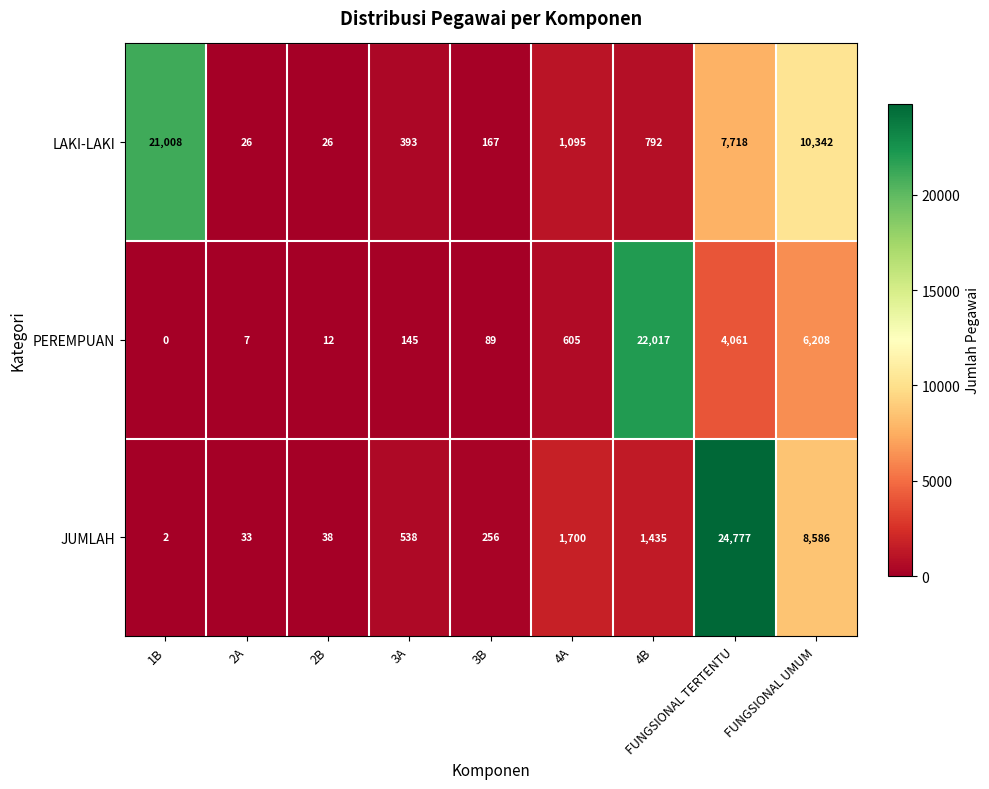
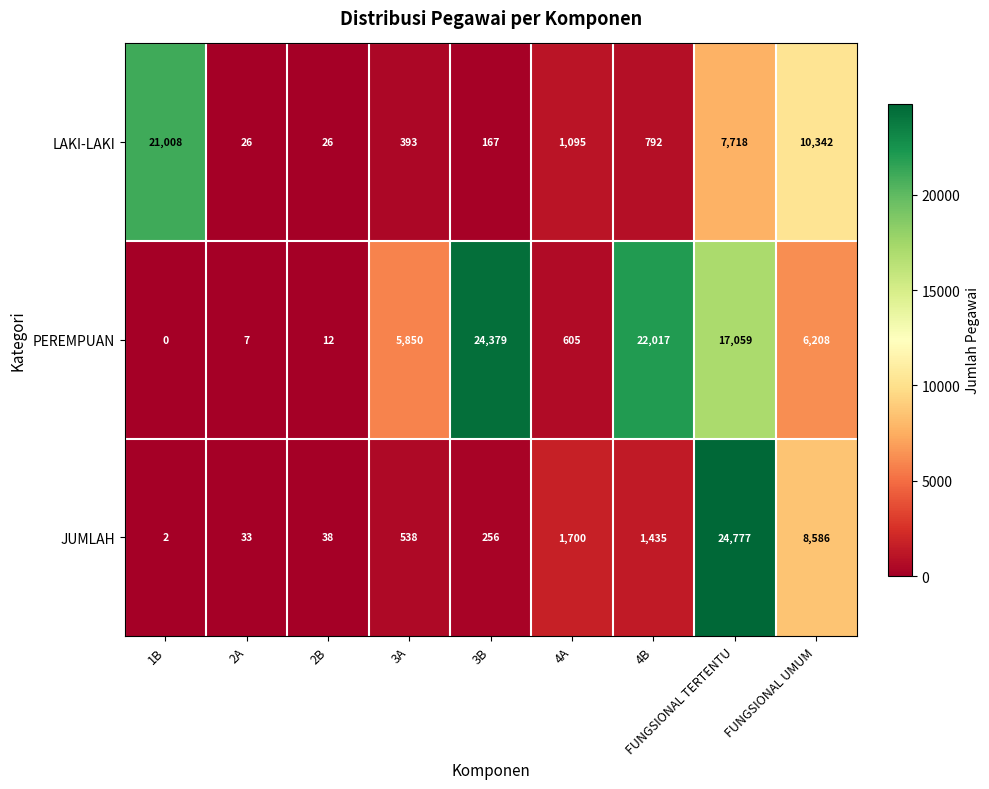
  {
    "LAKI-LAKI": {
      "1B": "21,008",
      "2A": "26",
      "2B": "26",
      "3A": "393",
      "3B": "167",
      "4A": "1,095",
      "4B": "792",
      "FUNGSIONAL TERTENTU": "7,718",
      "FUNGSIONAL UMUM": "10,342"
    },
    "PEREMPUAN": {
      "1B": "0",
      "2A": "7",
      "2B": "12",
-     "3A": "145",
-     "3B": "89",
+     "3A": "5,850",
+     "3B": "24,379",
      "4A": "605",
      "4B": "22,017",
-     "FUNGSIONAL TERTENTU": "4,061",
+     "FUNGSIONAL TERTENTU": "17,059",
      "FUNGSIONAL UMUM": "6,208"
    },
    "JUMLAH": {
      "1B": "2",
      "2A": "33",
      "2B": "38",
      "3A": "538",
      "3B": "256",
      "4A": "1,700",
      "4B": "1,435",
      "FUNGSIONAL TERTENTU": "24,777",
      "FUNGSIONAL UMUM": "8,586"
    }
  }
